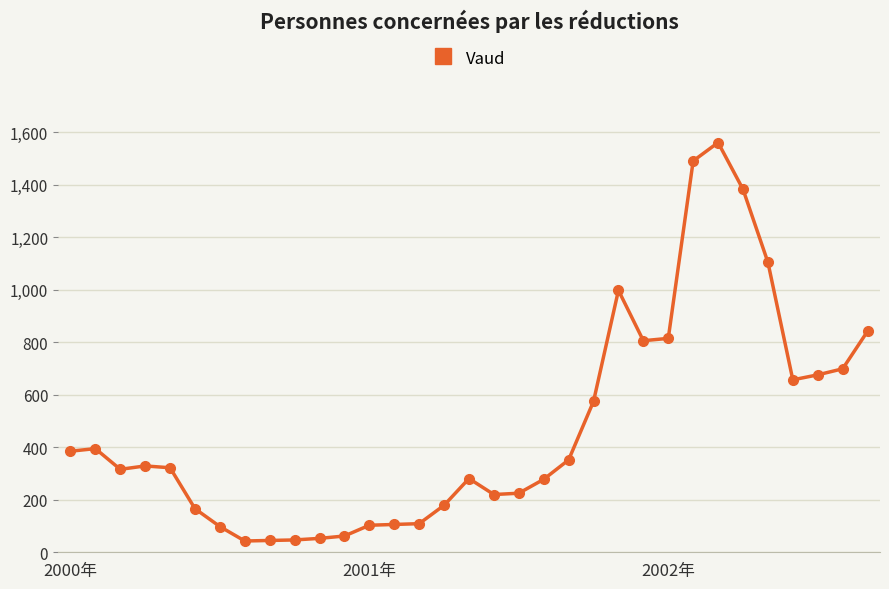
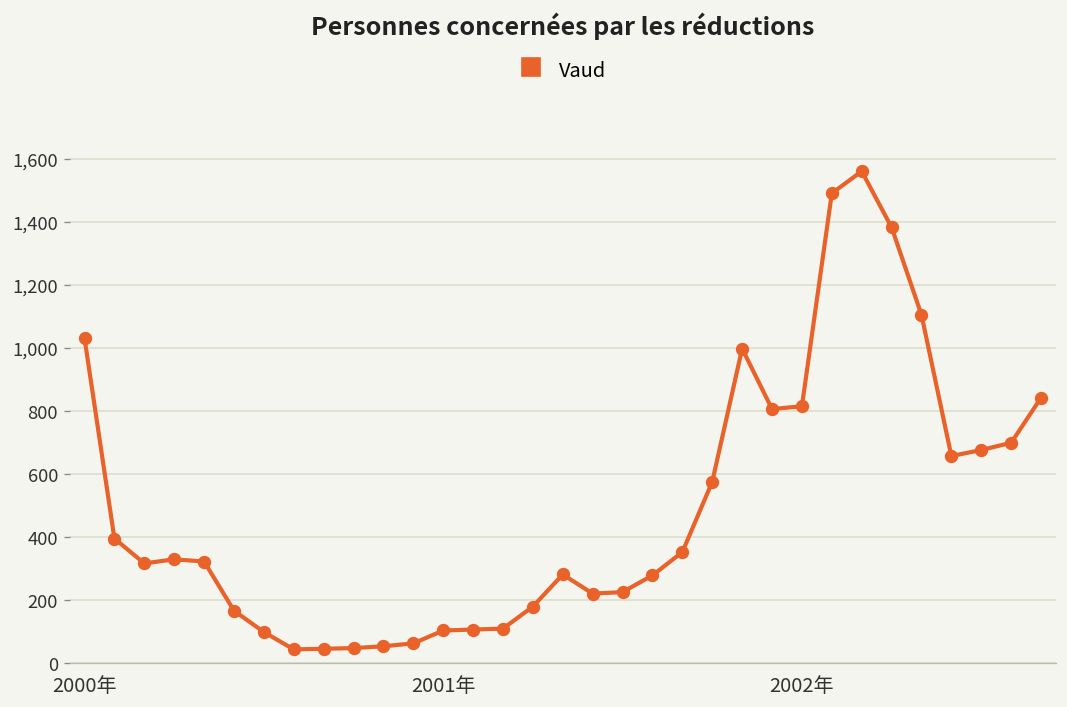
  {
-   "2000年": "390",
+   "2000年": "1,030",
    "2001年": "100",
    "2002年": "820"
  }
